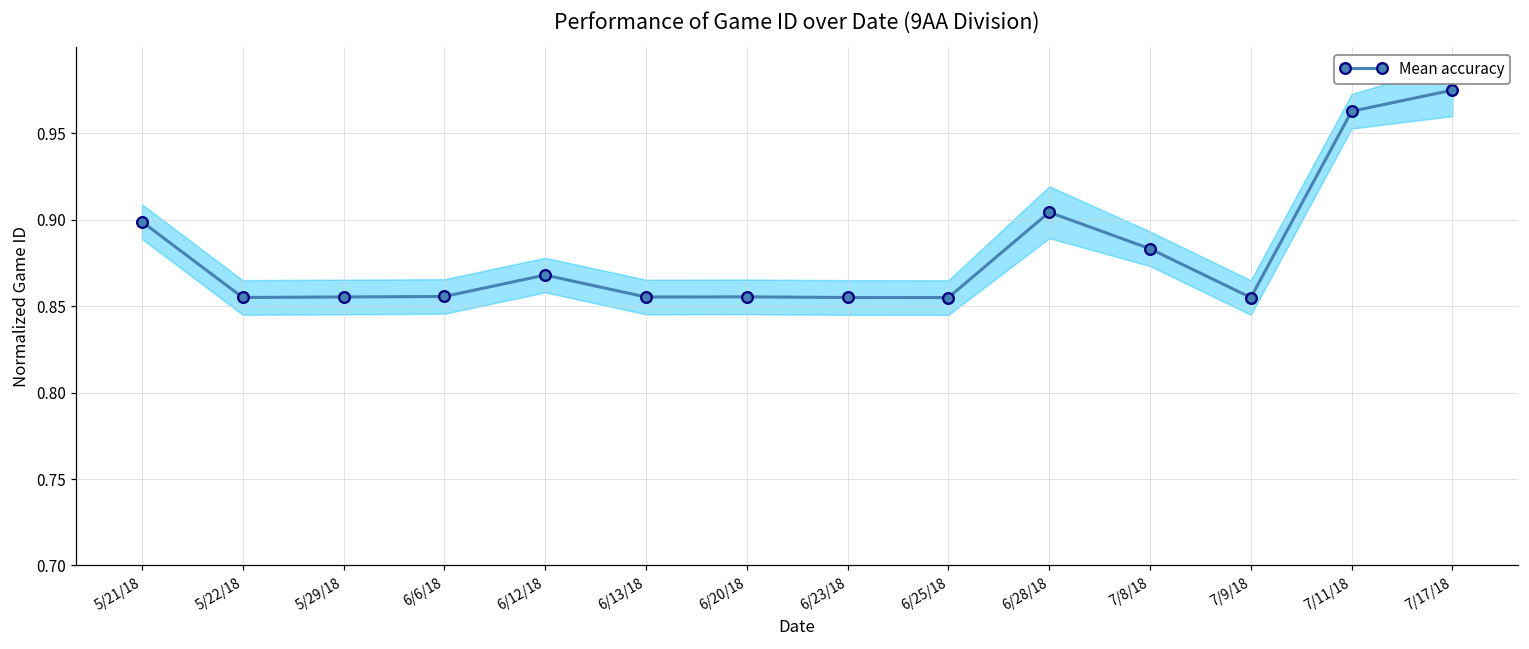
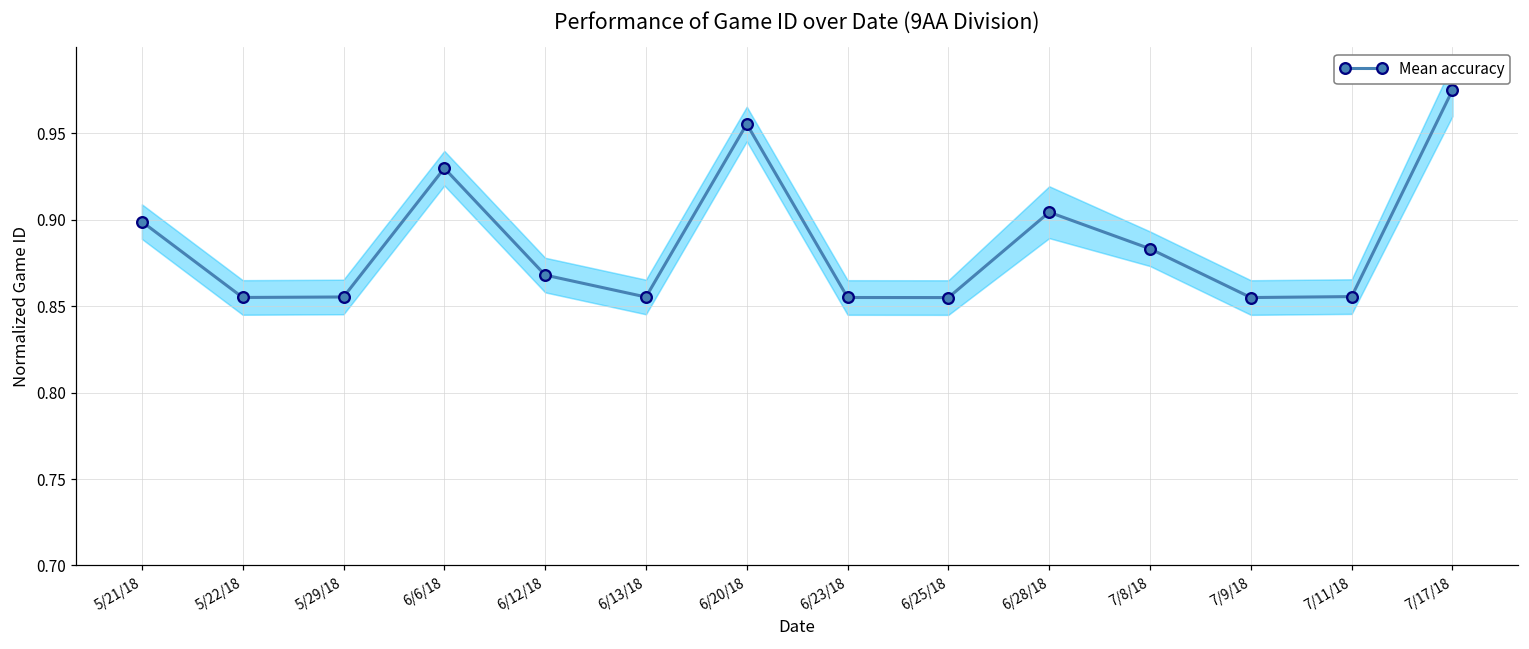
  {
    "Mean accuracy": {
      "5/21/18": 0.899,
      "5/22/18": 0.855,
      "5/29/18": 0.855,
-     "6/6/18": 0.856,
+     "6/6/18": 0.930,
      "6/12/18": 0.868,
      "6/13/18": 0.855,
-     "6/20/18": 0.855,
+     "6/20/18": 0.955,
      "6/23/18": 0.855,
      "6/25/18": 0.855,
      "6/28/18": 0.904,
      "7/8/18": 0.883,
      "7/9/18": 0.855,
-     "7/11/18": 0.963,
+     "7/11/18": 0.856,
      "7/17/18": 0.975
    }
  }
